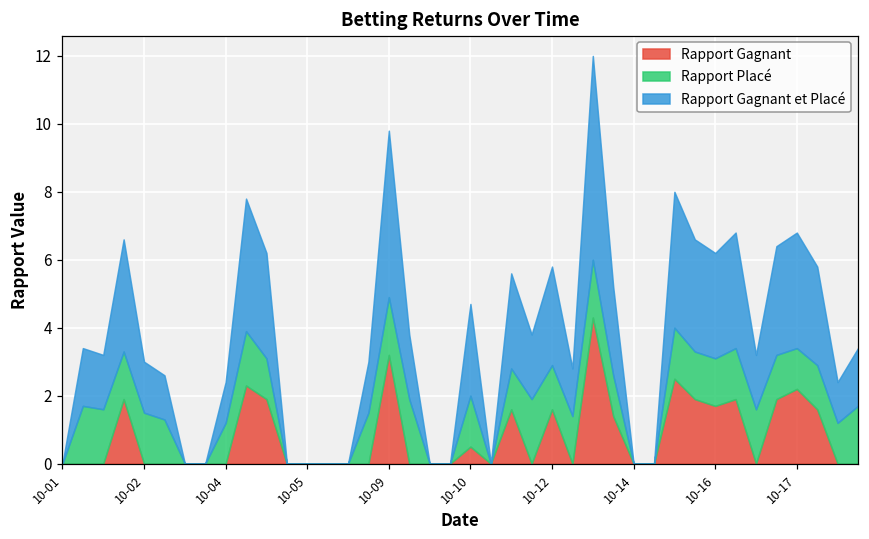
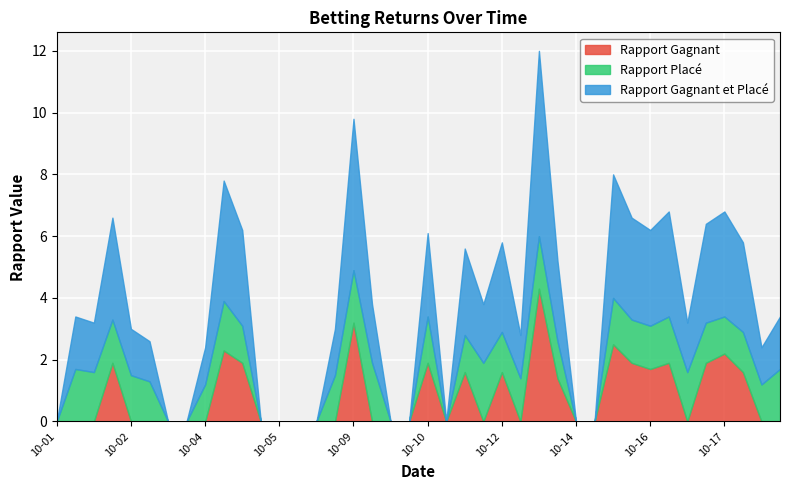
  {
    "Rapport Gagnant": {
-     "10-10": 0.5
+     "10-10": 1.9
    },
    "Rapport Placé": {
      "10-10": 1.5
    },
    "Rapport Gagnant et Placé": {
      "10-10": 2.7
    }
  }
